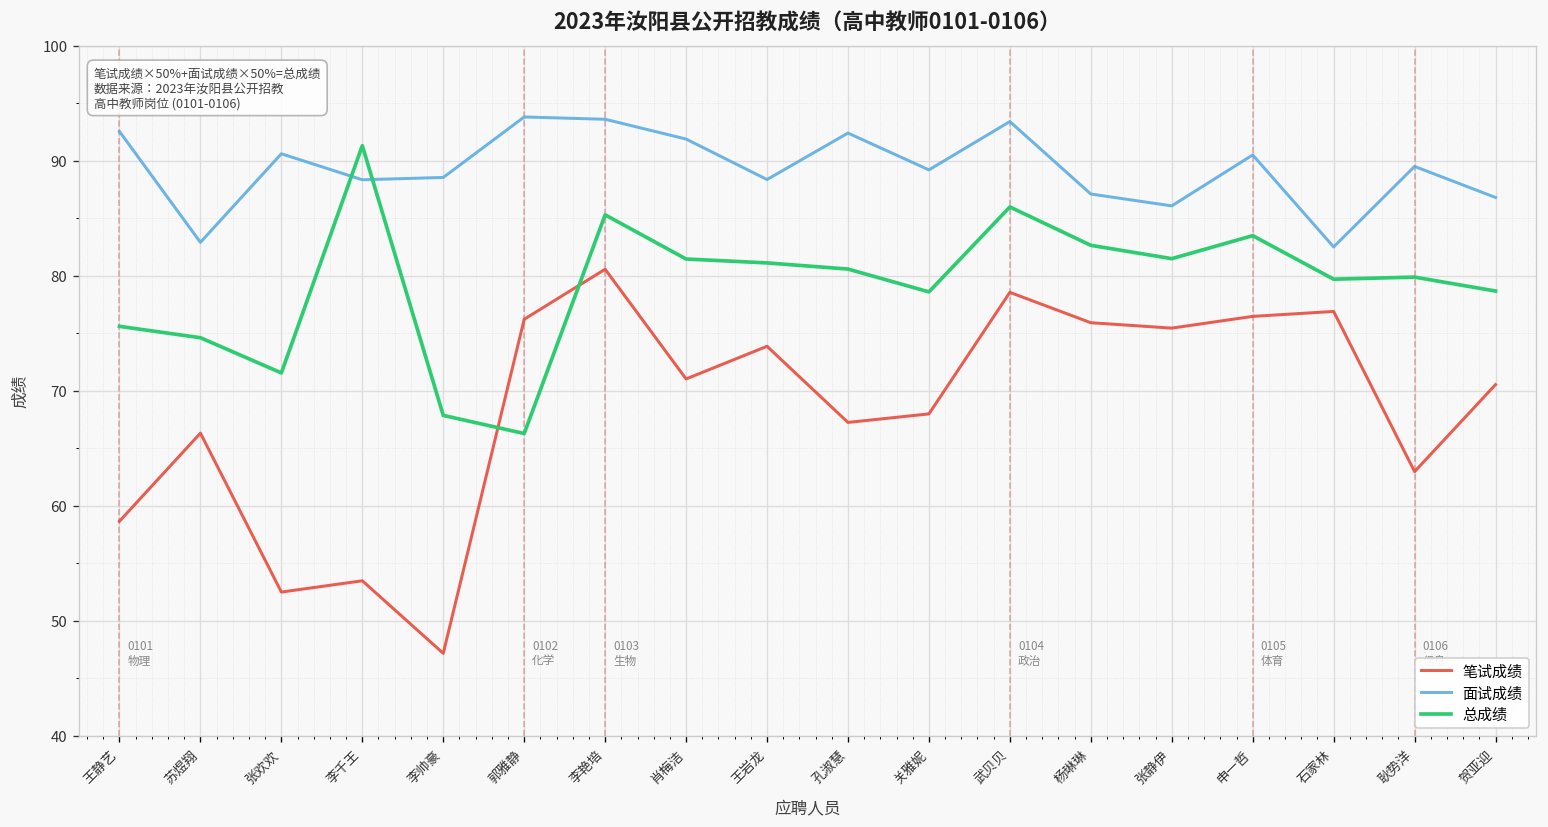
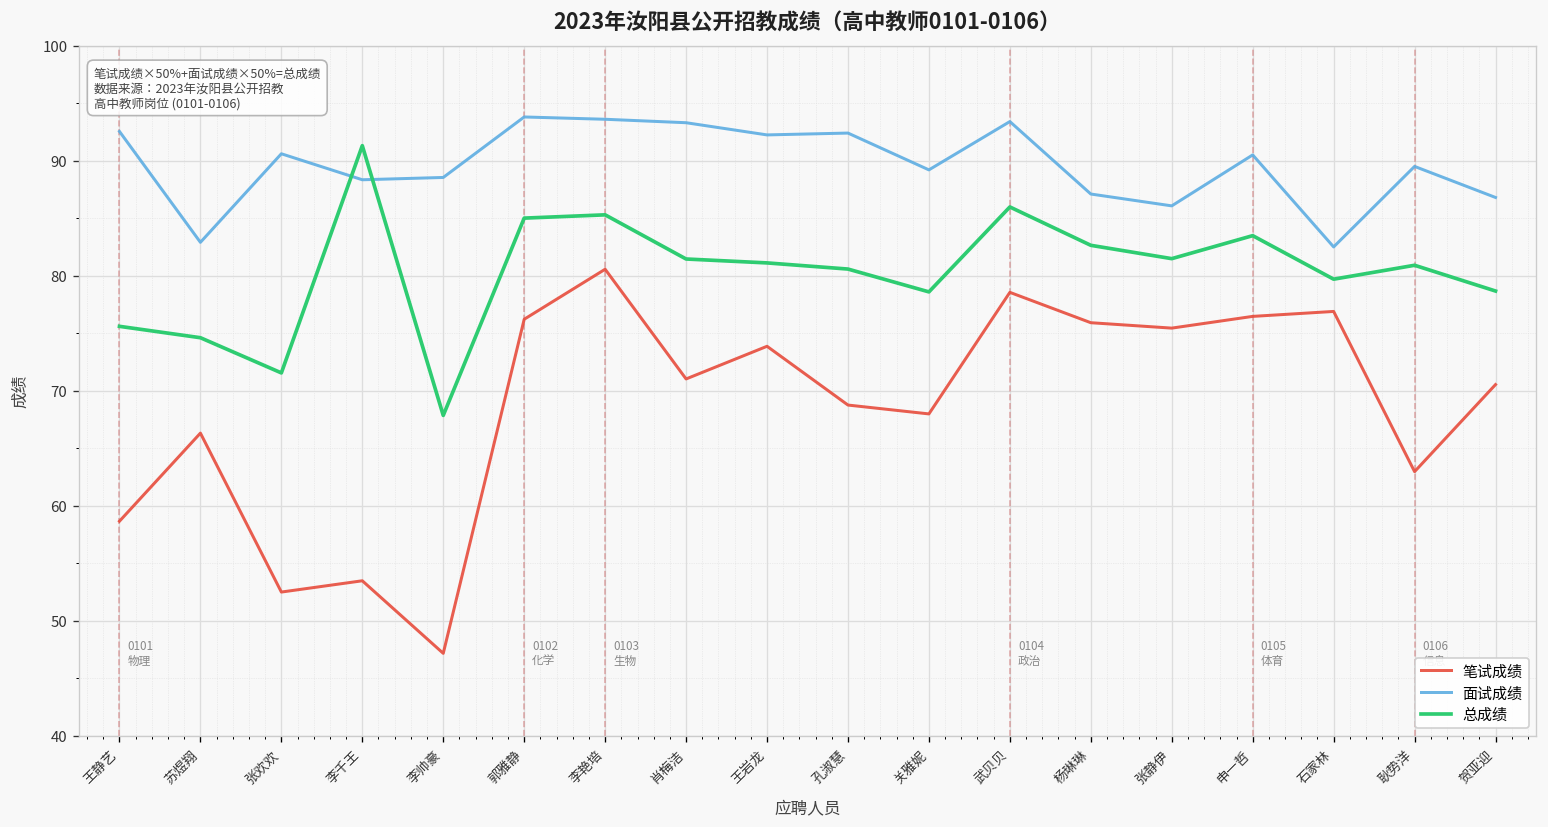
  {
    "笔试成绩": {
      "王静艺": 59,
      "苏煜翔": 66,
      "张欢欢": 52,
      "李千王": 53,
      "李帅豪": 47,
      "郭雅静": 76,
      "李艳培": 81,
      "肖梅洁": 71,
      "王岩龙": 74,
-     "孔淑慧": 67,
+     "孔淑慧": 69,
      "关雅妮": 68,
      "武贝贝": 79,
      "杨琳琳": 76,
      "张静伊": 75,
      "申一哲": 76,
      "石家林": 77,
      "耿势洋": 63,
      "贺亚迎": 71
    },
    "面试成绩": {
      "苏煜翔": 83,
      "张欢欢": 91,
      "李千王": 88,
      "李帅豪": 89,
      "郭雅静": 94,
      "李艳培": 94,
-     "肖梅洁": 92,
-     "王岩龙": 88,
+     "肖梅洁": 93,
+     "王岩龙": 92,
      "孔淑慧": 92,
      "关雅妮": 89,
      "武贝贝": 93,
      "杨琳琳": 87,
      "张静伊": 86,
      "申一哲": 91,
      "石家林": 83,
      "耿势洋": 90,
      "贺亚迎": 87
    },
    "总成绩": {
      "王静艺": 76,
      "苏煜翔": 75,
      "张欢欢": 72,
      "李千王": 91,
      "李帅豪": 68,
-     "郭雅静": 66,
+     "郭雅静": 85,
      "李艳培": 85,
      "肖梅洁": 81,
      "王岩龙": 81,
      "孔淑慧": 81,
      "关雅妮": 79,
      "武贝贝": 86,
      "杨琳琳": 83,
      "张静伊": 81,
      "申一哲": 83,
      "石家林": 80,
-     "耿势洋": 80,
+     "耿势洋": 81,
      "贺亚迎": 79
    }
  }
